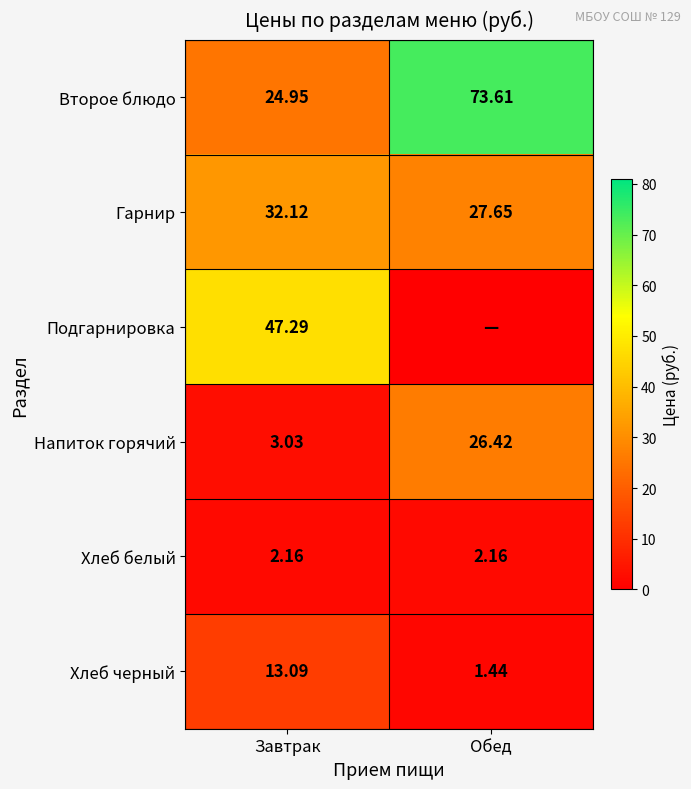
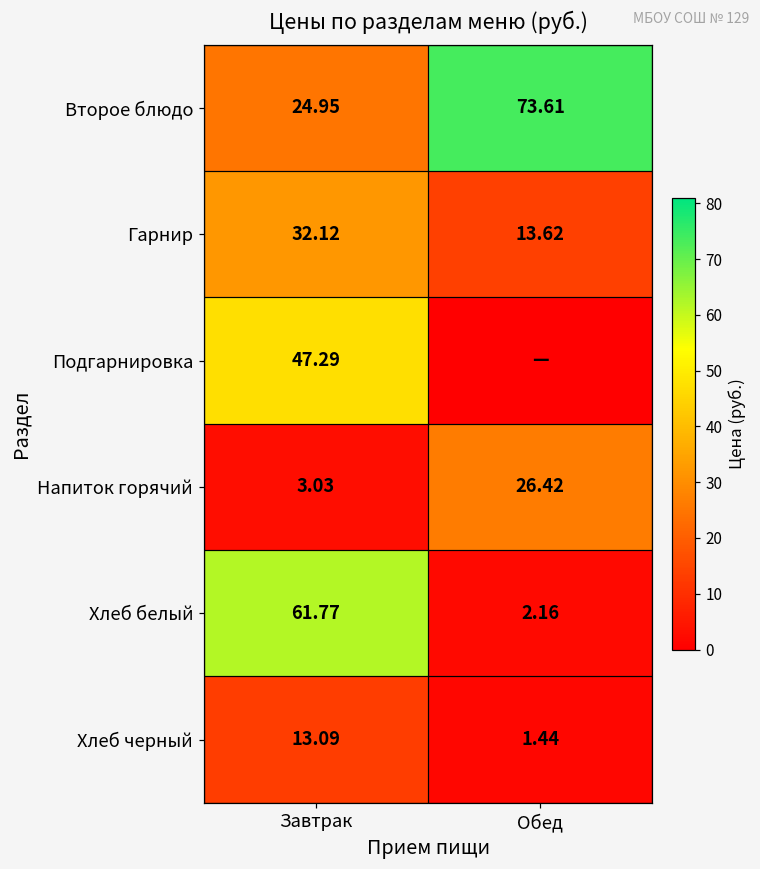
  {
    "Второе блюдо": {
      "Завтрак": 24.95,
      "Обед": 73.61
    },
    "Гарнир": {
      "Завтрак": 32.12,
-     "Обед": 27.65
+     "Обед": 13.62
    },
    "Подгарнировка": {
      "Завтрак": 47.29
    },
    "Напиток горячий": {
      "Завтрак": 3.03,
      "Обед": 26.42
    },
    "Хлеб белый": {
-     "Завтрак": 2.16,
+     "Завтрак": 61.77,
      "Обед": 2.16
    },
    "Хлеб черный": {
      "Завтрак": 13.09,
      "Обед": 1.44
    }
  }
